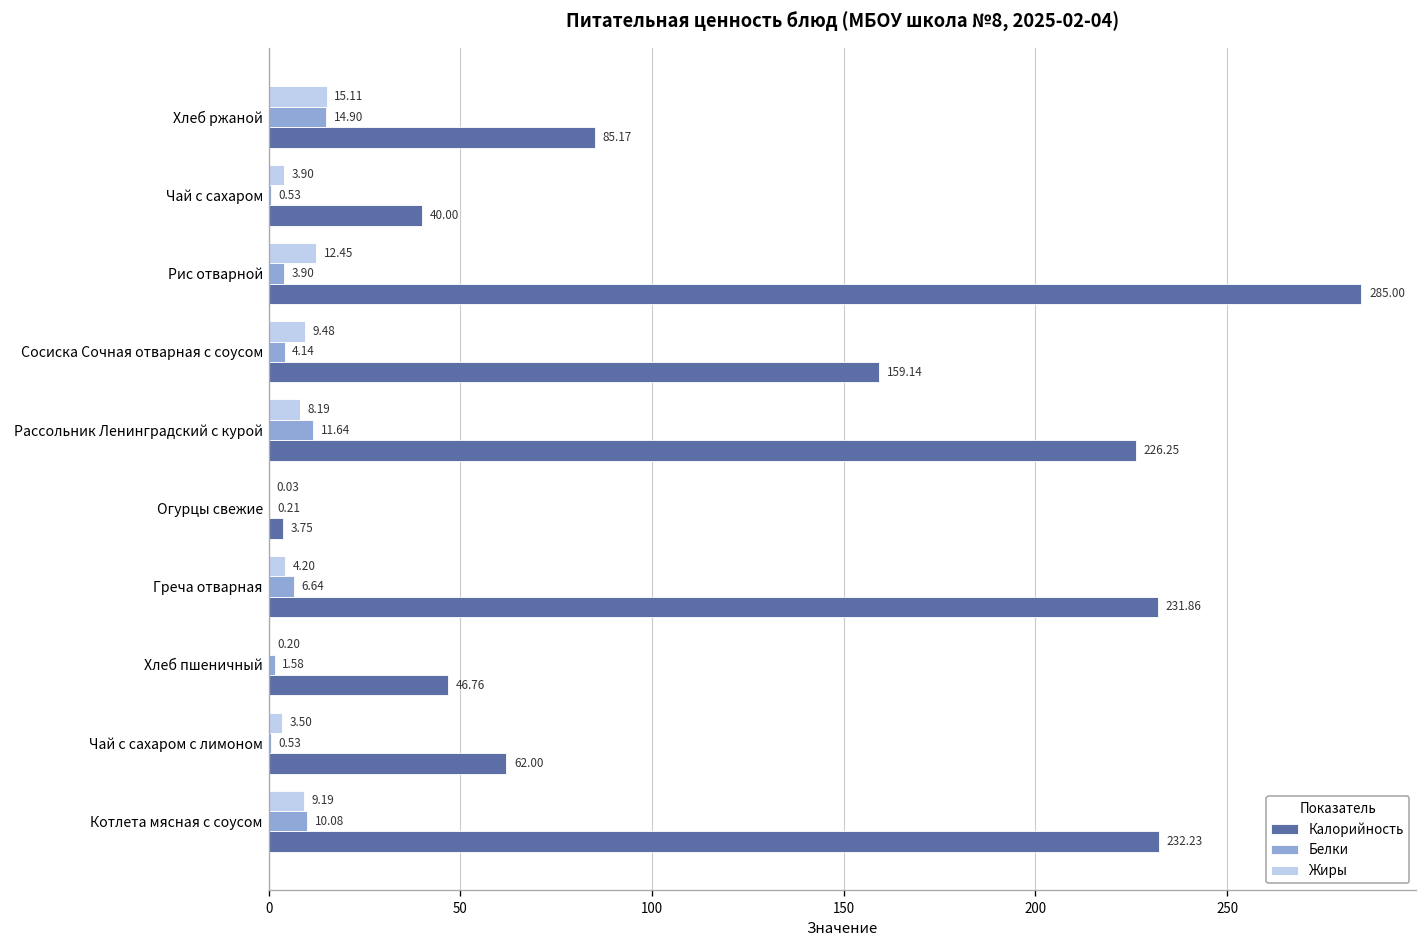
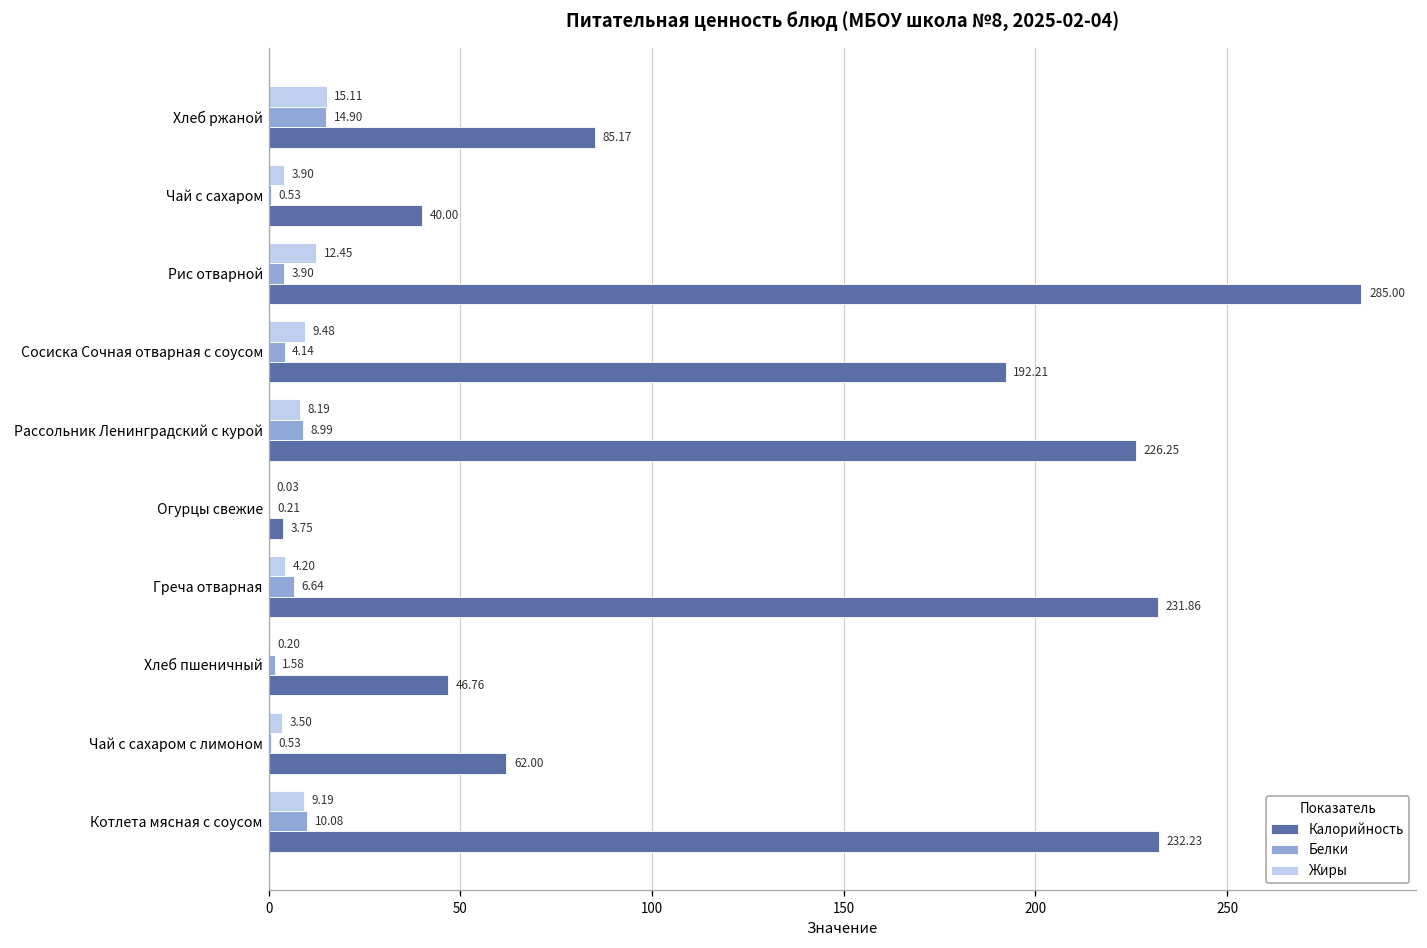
  {
    "Калорийность": {
      "Хлеб ржаной": 85.17,
      "Чай с сахаром": 40.00,
      "Рис отварной": 285.00,
-     "Сосиска Сочная отварная с соусом": 159.14,
+     "Сосиска Сочная отварная с соусом": 192.21,
      "Рассольник Ленинградский с курой": 226.25,
      "Огурцы свежие": 3.75,
      "Греча отварная": 231.86,
      "Хлеб пшеничный": 46.76,
      "Чай с сахаром с лимоном": 62.00,
      "Котлета мясная с соусом": 232.23
    },
    "Белки": {
      "Хлеб ржаной": 14.90,
      "Чай с сахаром": 0.53,
      "Рис отварной": 3.90,
      "Сосиска Сочная отварная с соусом": 4.14,
-     "Рассольник Ленинградский с курой": 11.64,
+     "Рассольник Ленинградский с курой": 8.99,
      "Огурцы свежие": 0.21,
      "Греча отварная": 6.64,
      "Хлеб пшеничный": 1.58,
      "Чай с сахаром с лимоном": 0.53,
      "Котлета мясная с соусом": 10.08
    },
    "Жиры": {
      "Хлеб ржаной": 15.11,
      "Чай с сахаром": 3.90,
      "Рис отварной": 12.45,
      "Сосиска Сочная отварная с соусом": 9.48,
      "Рассольник Ленинградский с курой": 8.19,
      "Огурцы свежие": 0.03,
      "Греча отварная": 4.20,
      "Хлеб пшеничный": 0.20,
      "Чай с сахаром с лимоном": 3.50,
      "Котлета мясная с соусом": 9.19
    }
  }
